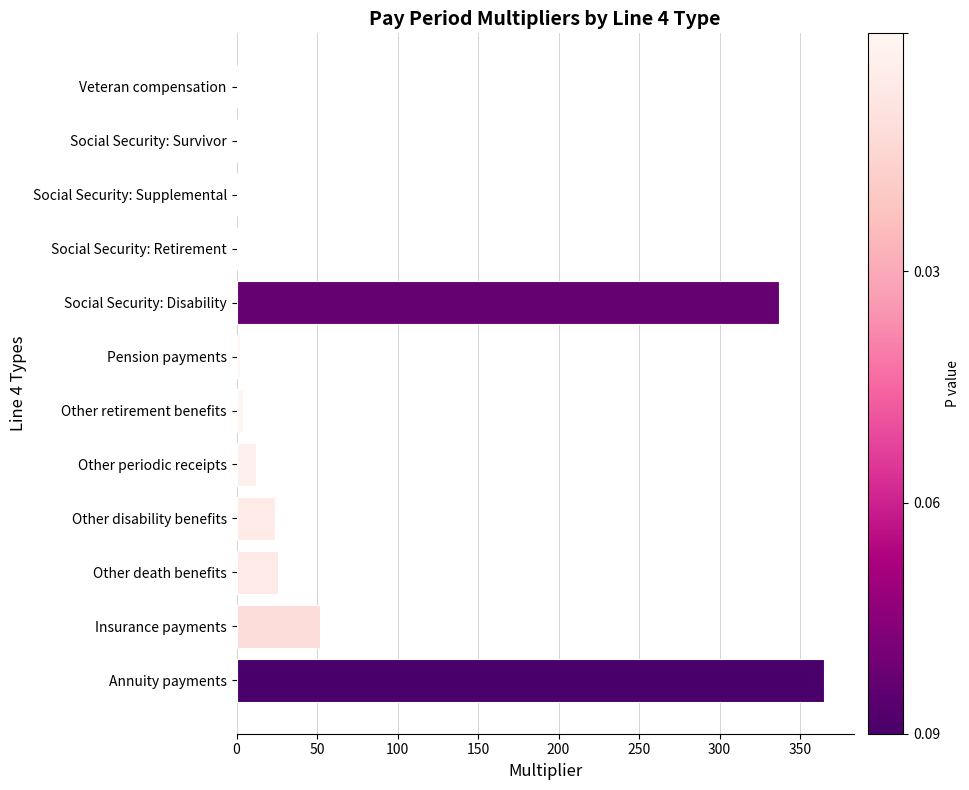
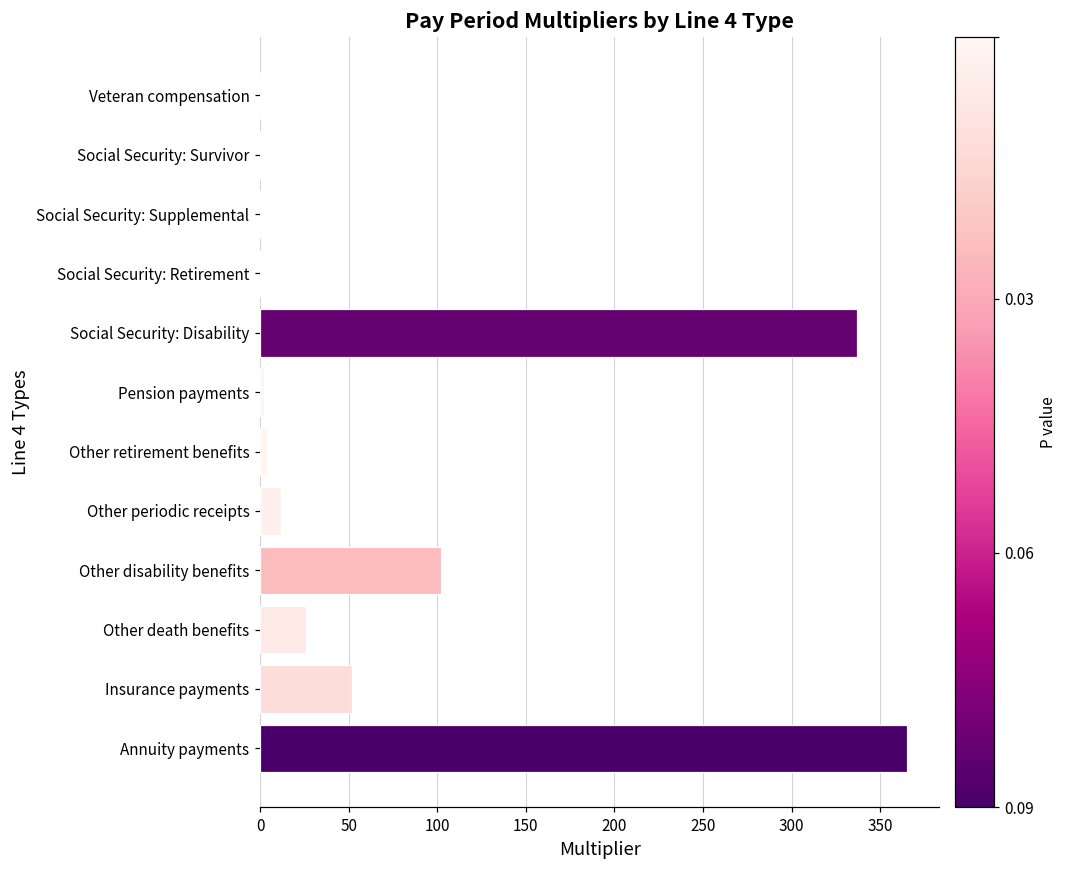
  {
    "Veteran compensation": 0,
    "Social Security: Survivor": 0,
    "Social Security: Supplemental": 0,
    "Social Security: Retirement": 0,
    "Social Security: Disability": 337,
    "Pension payments": 2,
    "Other retirement benefits": 4,
    "Other periodic receipts": 12,
-   "Other disability benefits": 24,
+   "Other disability benefits": 102,
    "Other death benefits": 26,
    "Insurance payments": 52,
    "Annuity payments": 365
  }
